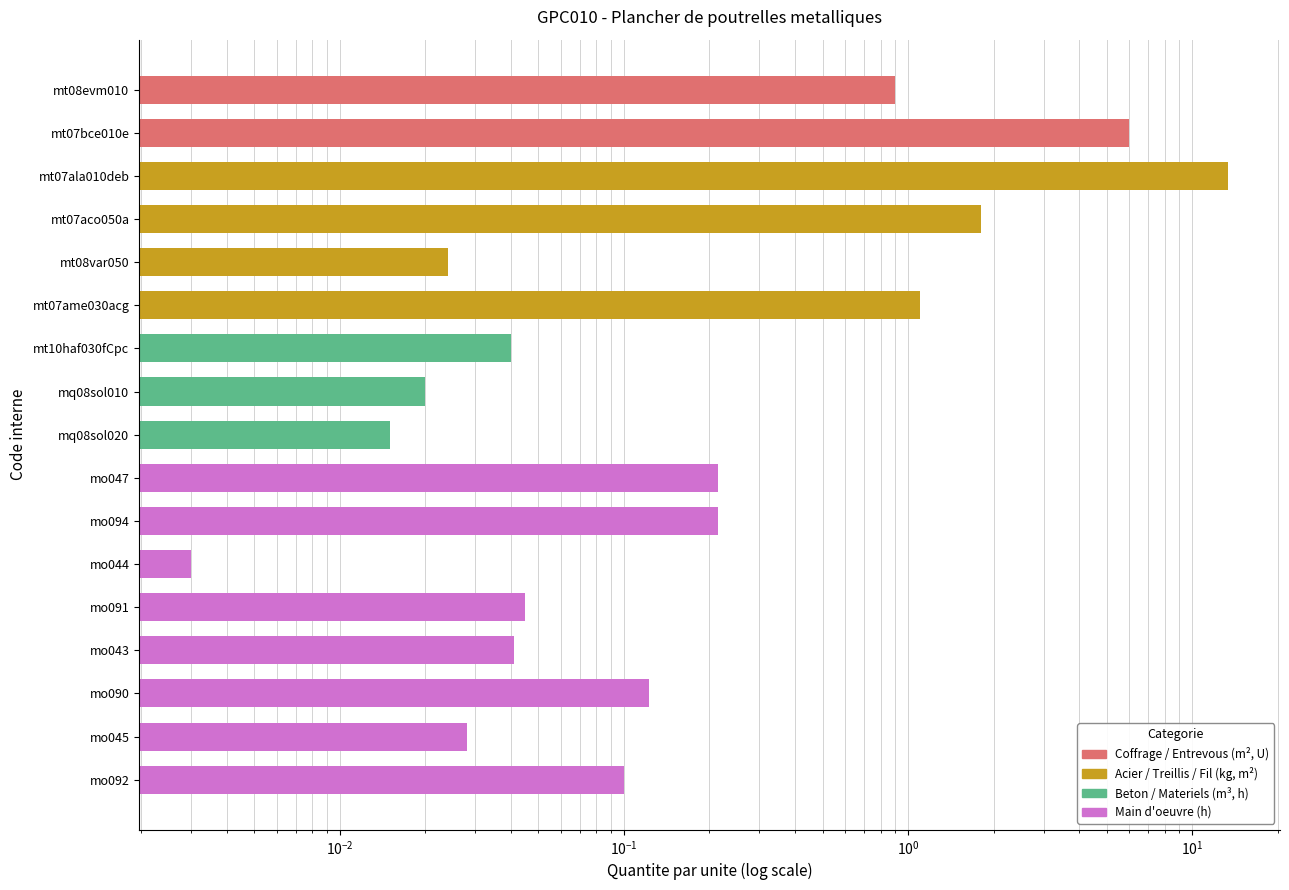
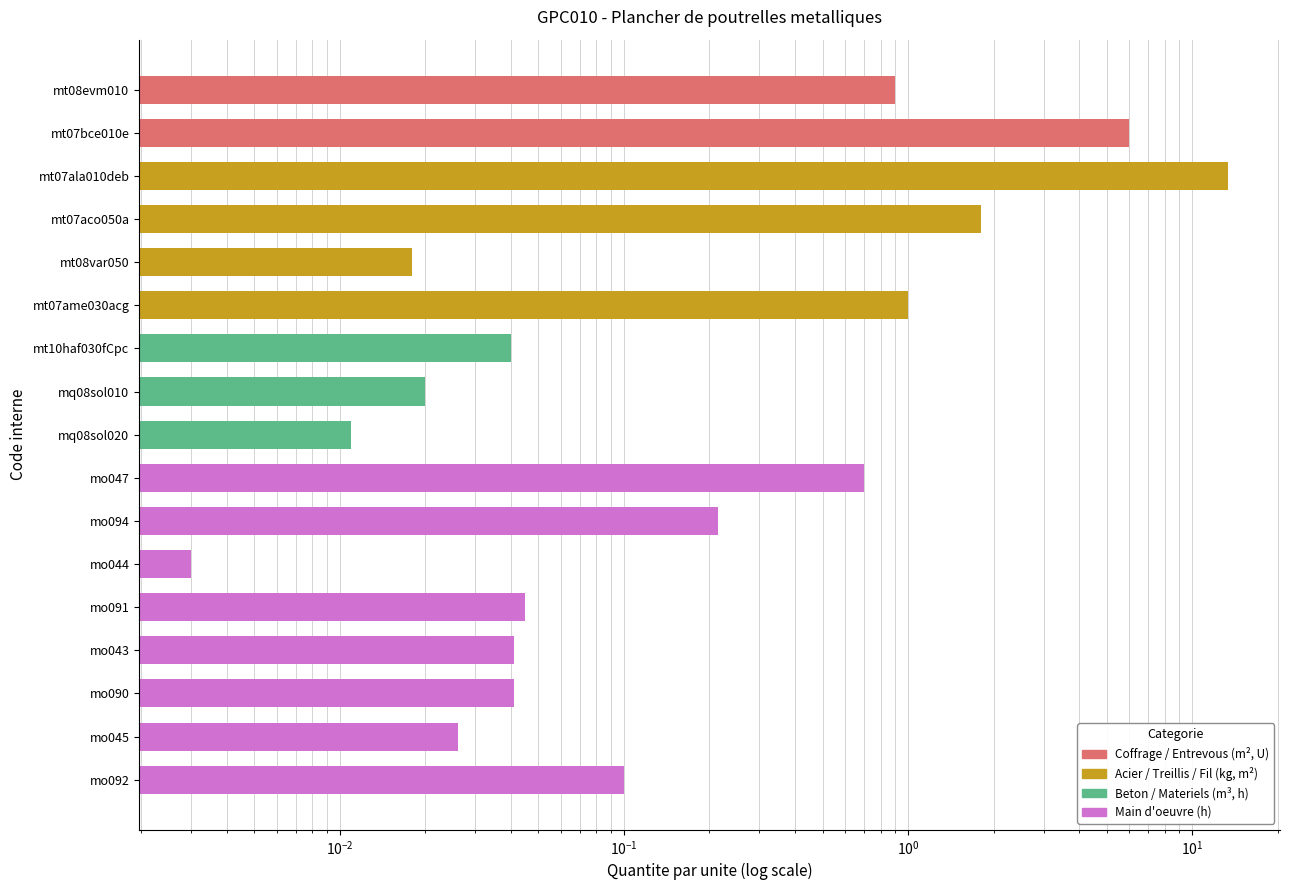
  {
    "mt08evm010": 0.90,
    "mt07bce010e": 6.0,
    "mt07ala010deb": 13,
    "mt07aco050a": 1.8,
-   "mt08var050": 0.024,
-   "mt07ame030acg": 1.1,
+   "mt08var050": 0.018,
+   "mt07ame030acg": 1.0,
    "mt10haf030fCpc": 0.040,
    "mq08sol010": 0.020,
-   "mq08sol020": 0.015,
-   "mo047": 0.22,
+   "mq08sol020": 0.011,
+   "mo047": 0.70,
    "mo094": 0.22,
    "mo044": 0.003,
    "mo091": 0.045,
    "mo043": 0.041,
-   "mo090": 0.123,
-   "mo045": 0.028,
+   "mo090": 0.041,
+   "mo045": 0.026,
    "mo092": 0.100
  }
